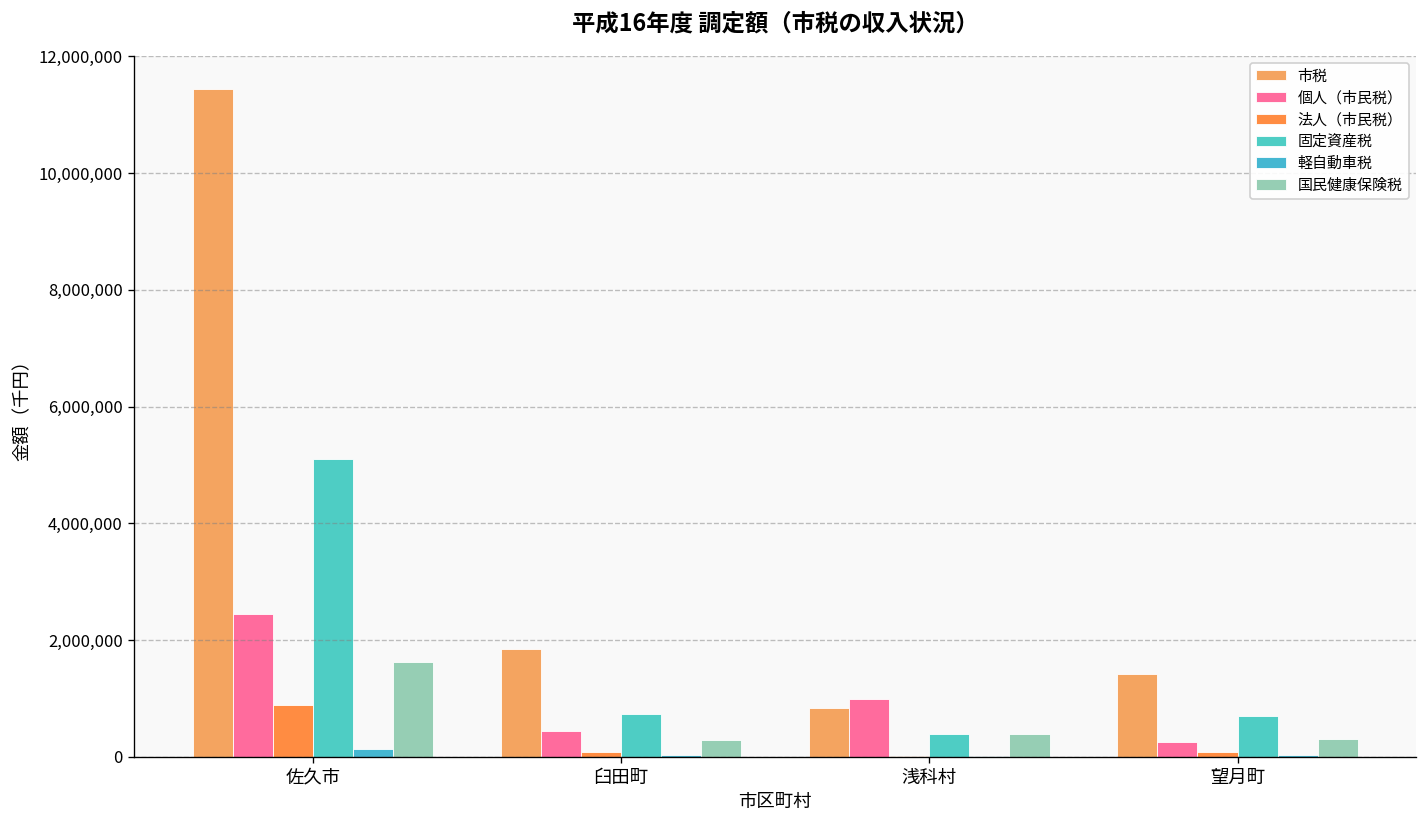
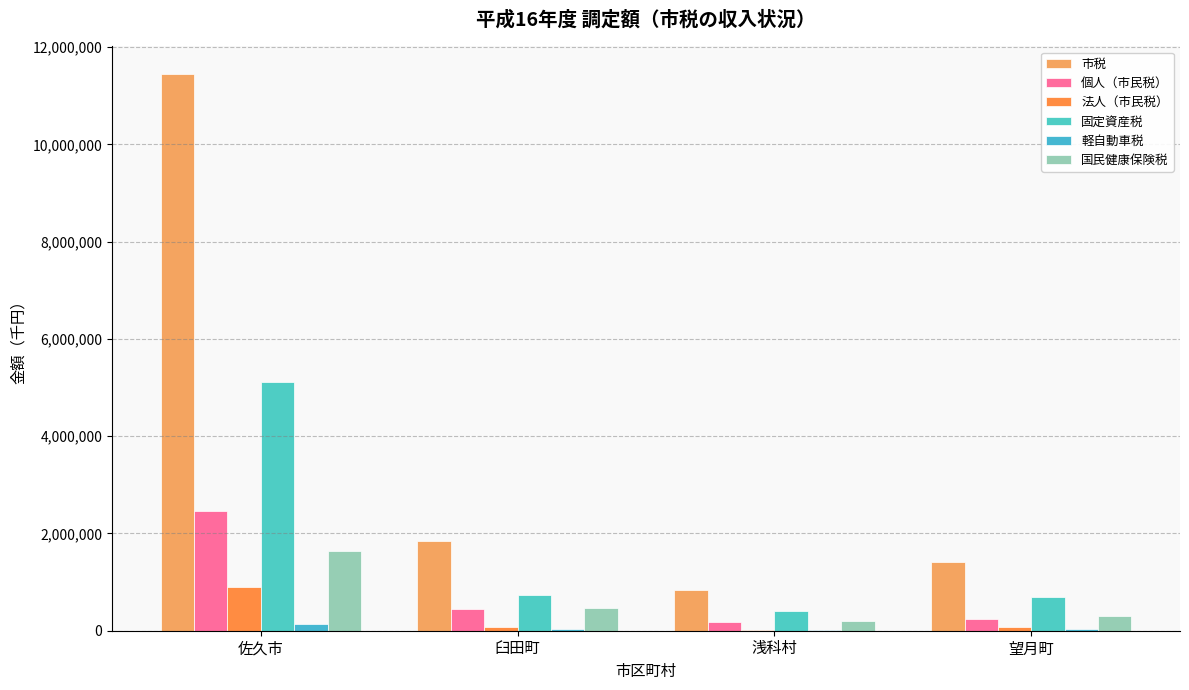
  {
    "個人（市民税）": {
      "佐久市": "2,500,000",
      "臼田町": "500,000",
-     "浅科村": "1,000,000",
+     "浅科村": "200,000",
      "望月町": "200,000"
    },
    "国民健康保険税": {
      "佐久市": "1,600,000",
-     "臼田町": "300,000",
-     "浅科村": "400,000",
+     "臼田町": "500,000",
+     "浅科村": "200,000",
      "望月町": "300,000"
    }
  }
